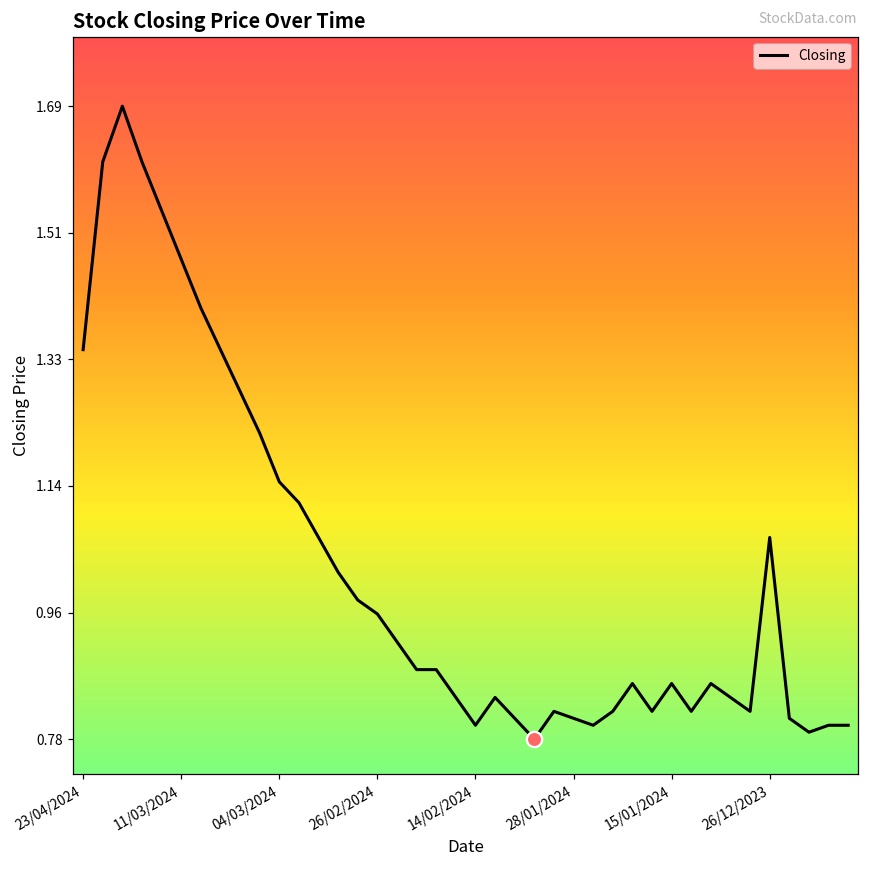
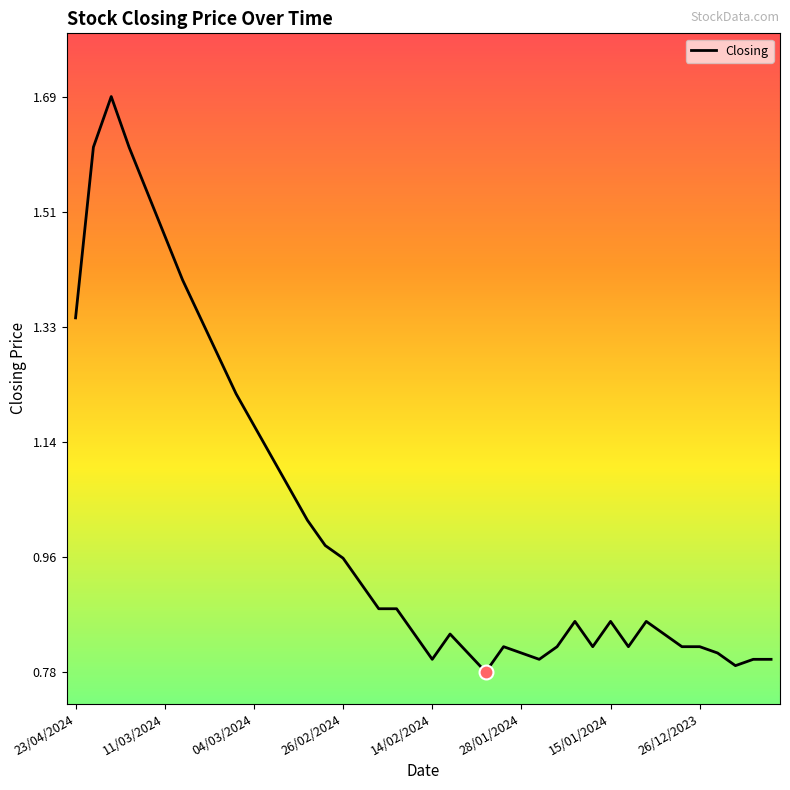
  {
    "Closing": {
      "23/04/2024": 1.34,
      "11/03/2024": 1.47,
-     "04/03/2024": 1.15,
+     "04/03/2024": 1.17,
      "26/02/2024": 0.96,
      "14/02/2024": 0.80,
      "28/01/2024": 0.81,
      "15/01/2024": 0.86,
-     "26/12/2023": 1.07
+     "26/12/2023": 0.82
    }
  }
